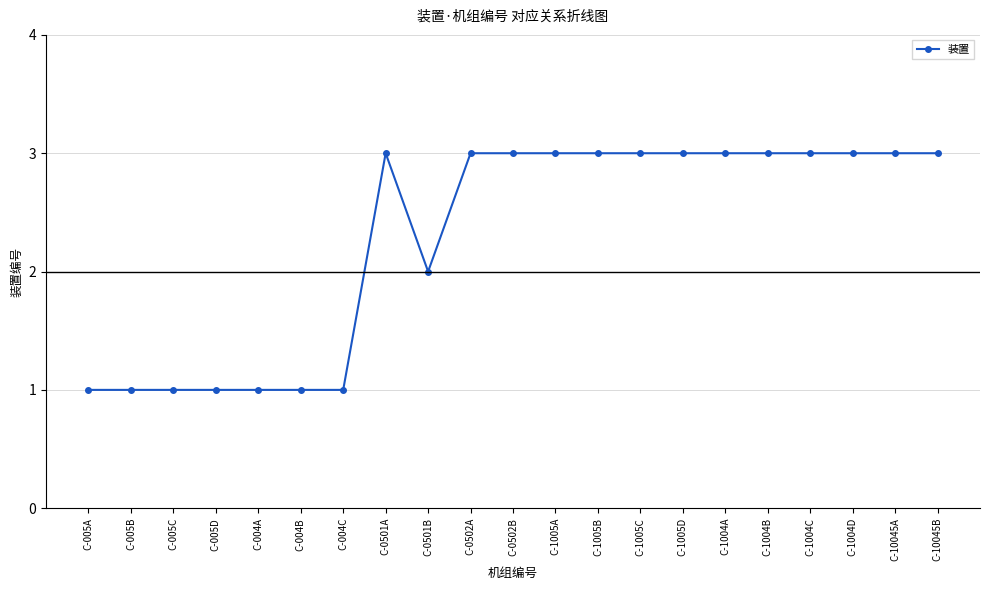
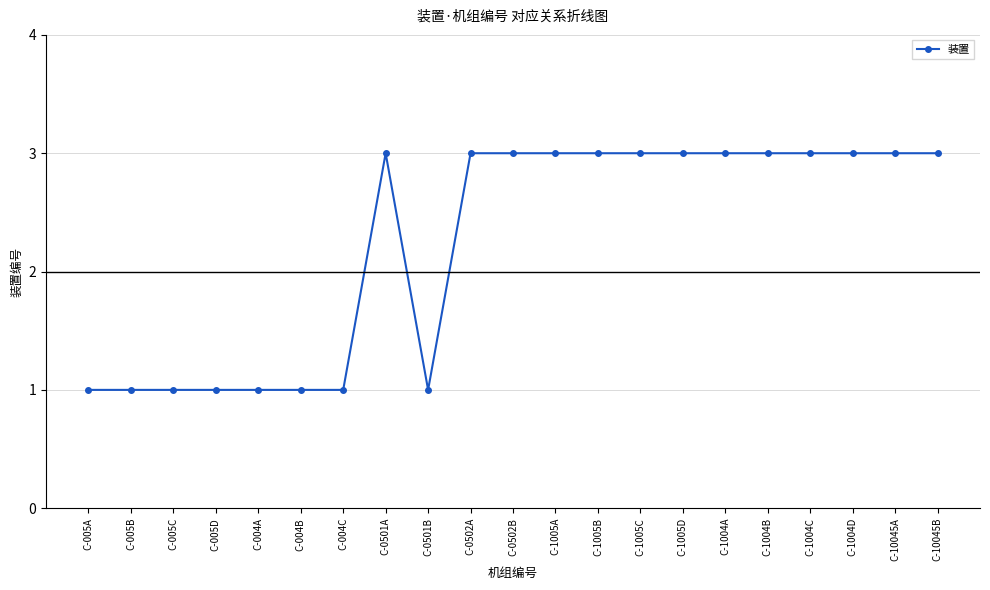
  {
    "C-005A": 1,
    "C-005B": 1,
    "C-005C": 1,
    "C-005D": 1,
    "C-004A": 1,
    "C-004B": 1,
    "C-004C": 1,
    "C-0501A": 3,
-   "C-0501B": 2,
+   "C-0501B": 1,
    "C-0502A": 3,
    "C-0502B": 3,
    "C-1005A": 3,
    "C-1005B": 3,
    "C-1005C": 3,
    "C-1005D": 3,
    "C-1004A": 3,
    "C-1004B": 3,
    "C-1004C": 3,
    "C-1004D": 3,
    "C-10045A": 3,
    "C-10045B": 3
  }
